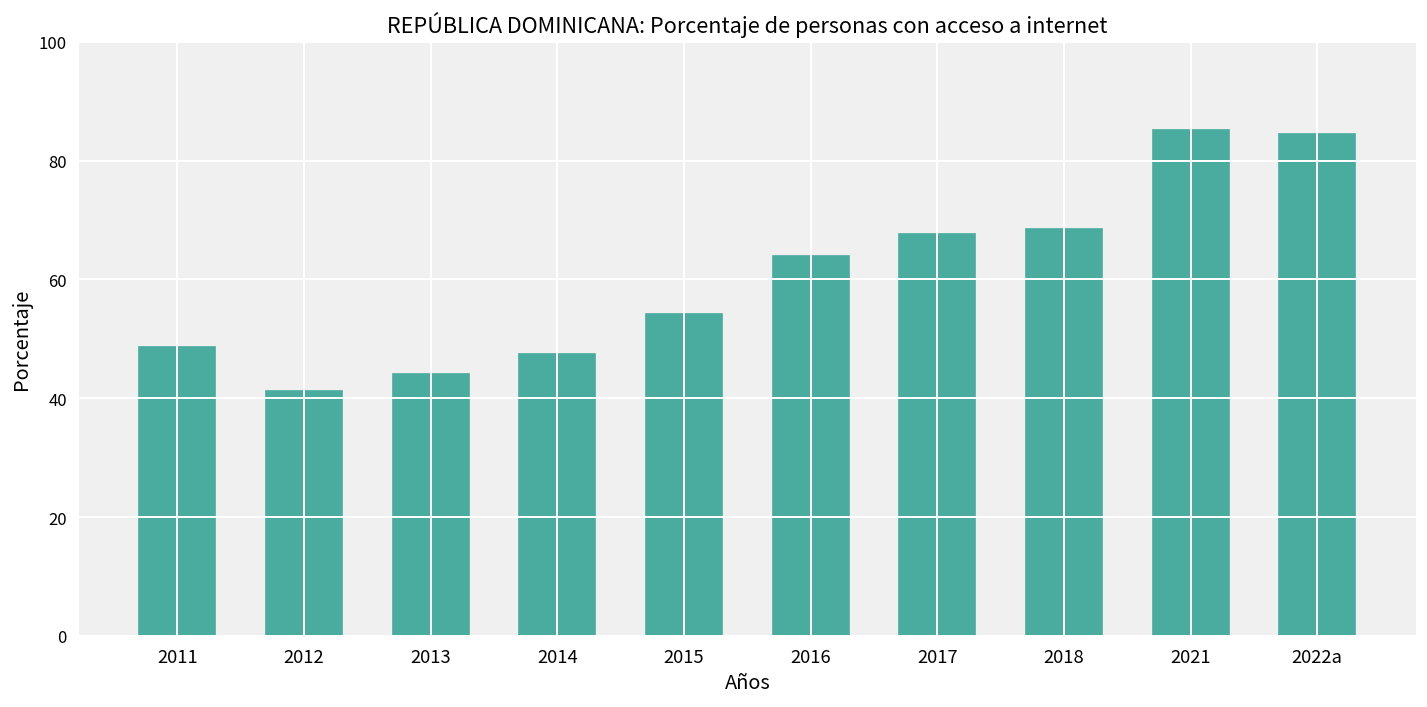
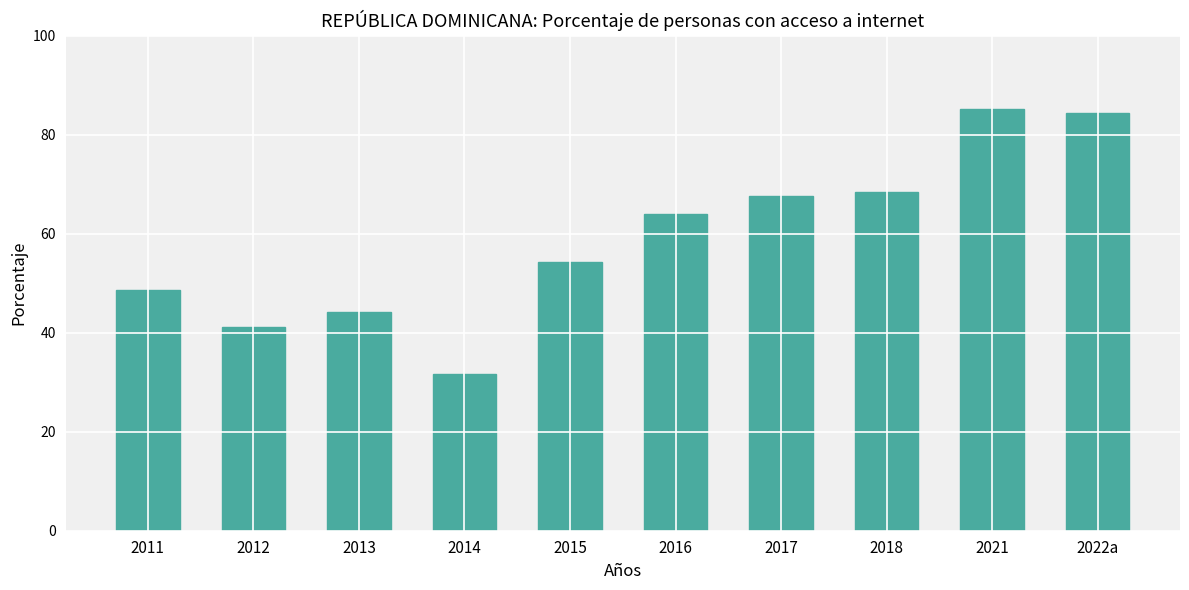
  {
    "2011": 49,
    "2012": 41,
    "2013": 44,
-   "2014": 47,
+   "2014": 32,
    "2015": 54,
    "2016": 64,
    "2017": 68,
    "2018": 68,
    "2021": 85,
    "2022a": 84
  }
